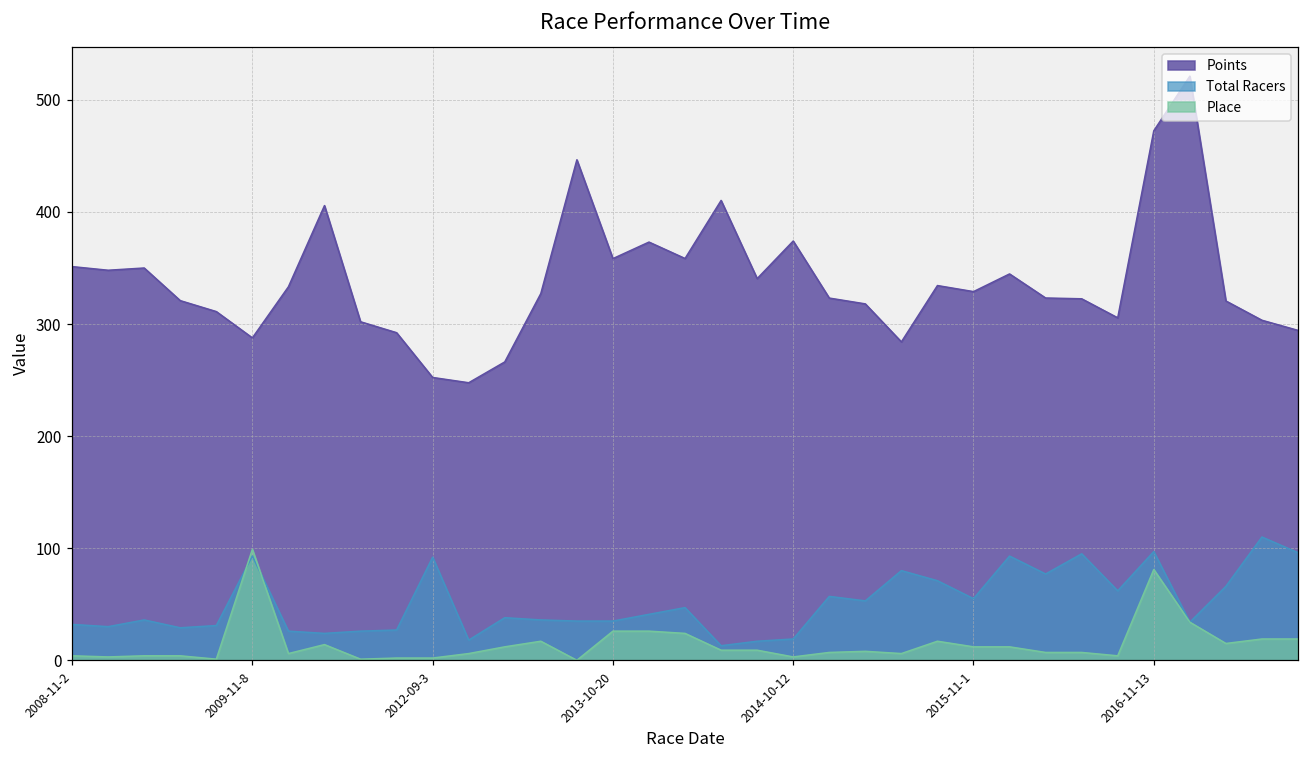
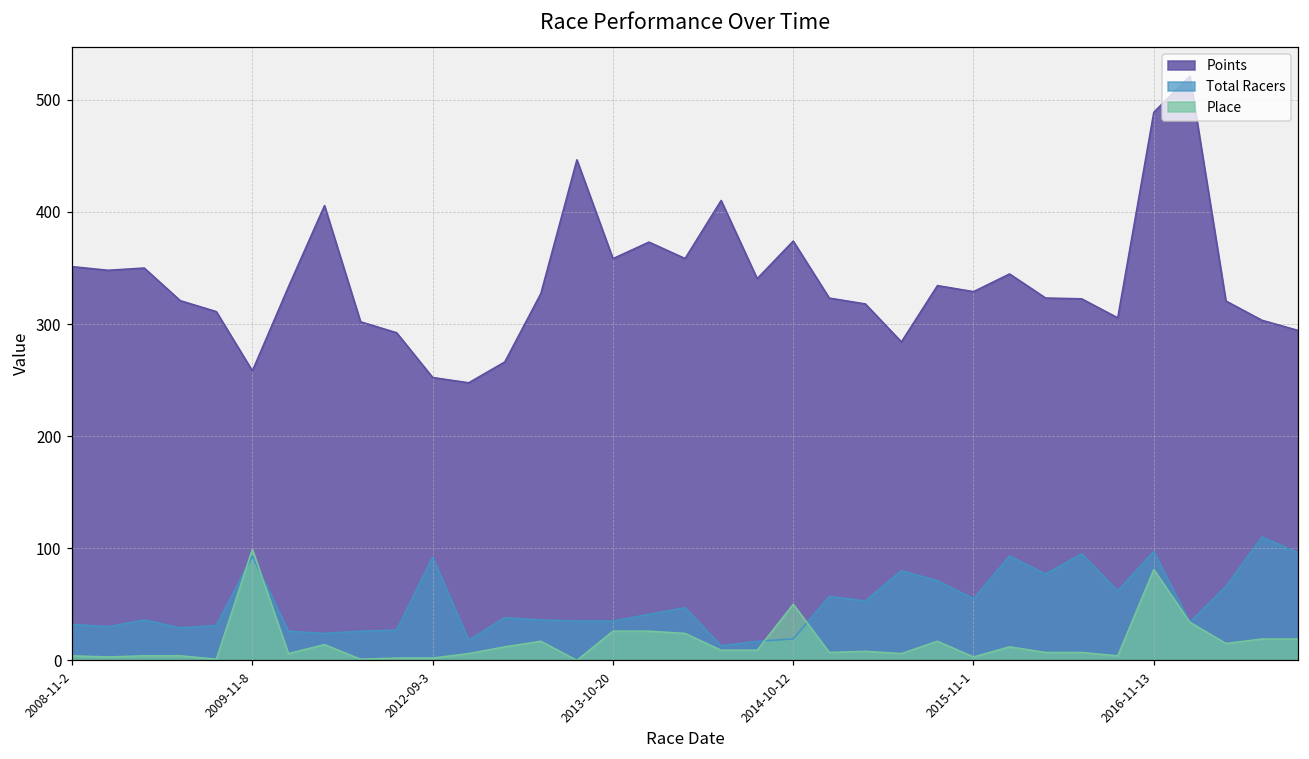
  {
    "Points": {
      "2008-11-2": 351,
-     "2009-11-8": 288,
+     "2009-11-8": 258,
      "2012-09-3": 252,
      "2013-10-20": 358,
      "2014-10-12": 374,
      "2015-11-1": 329,
-     "2016-11-13": 472
+     "2016-11-13": 489
    },
    "Total Racers": {
      "2008-11-2": 32,
      "2009-11-8": 93,
      "2012-09-3": 92,
      "2013-10-20": 35,
      "2014-10-12": 19,
      "2015-11-1": 55,
      "2016-11-13": 97
    },
    "Place": {
      "2008-11-2": 4,
      "2009-11-8": 99,
      "2012-09-3": 2,
      "2013-10-20": 26,
-     "2014-10-12": 3,
-     "2015-11-1": 12,
+     "2014-10-12": 50,
+     "2015-11-1": 3,
      "2016-11-13": 81
    }
  }
